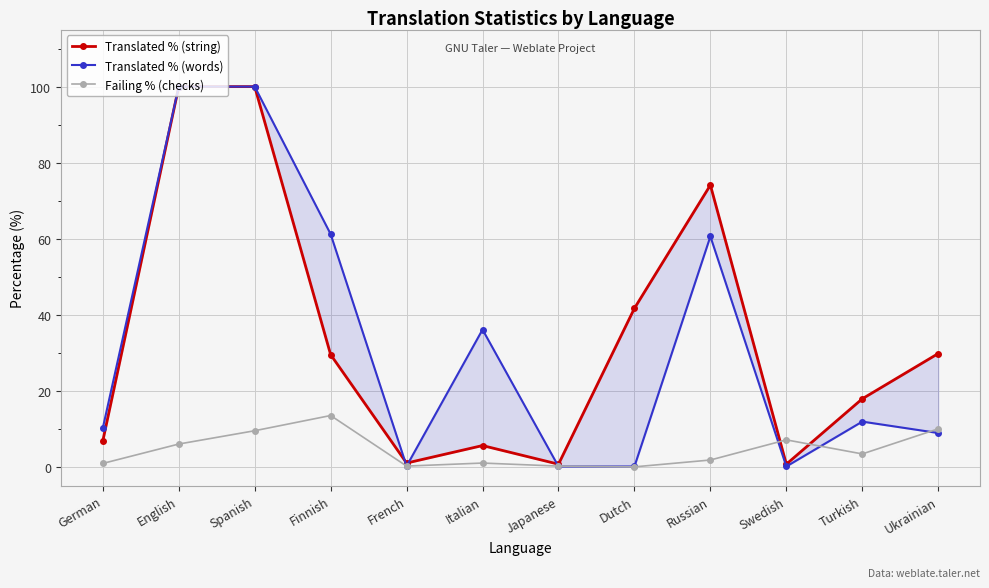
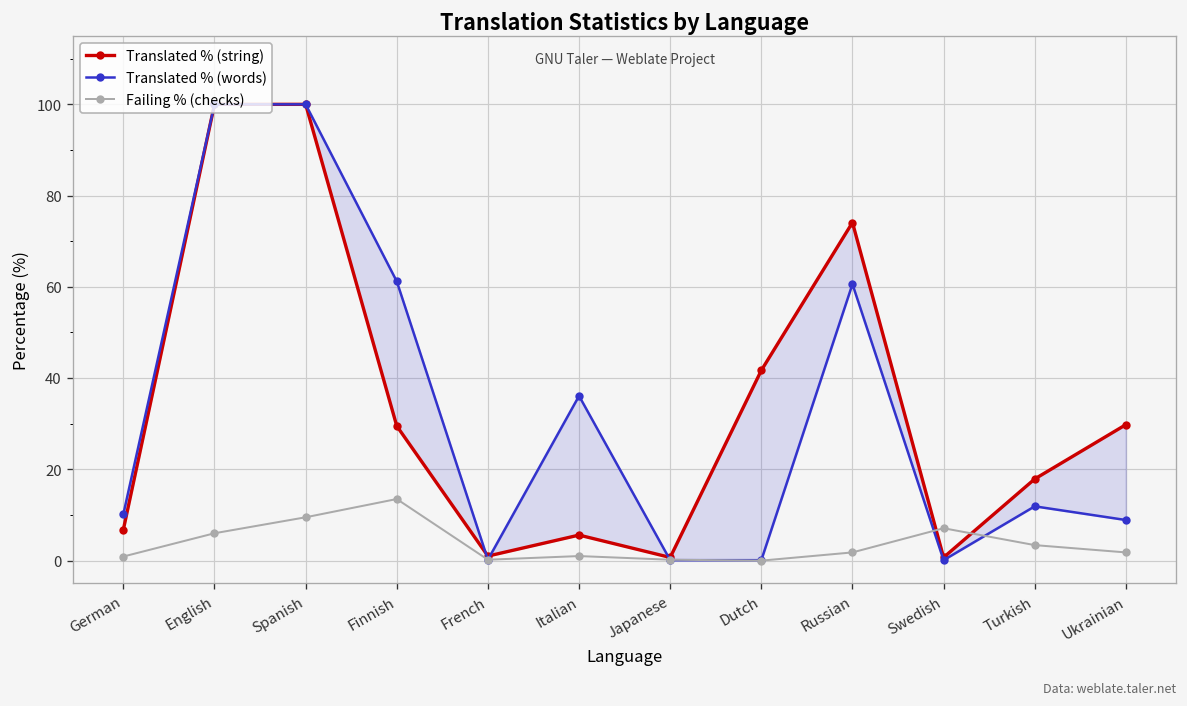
  {
    "Translated % (string)": {
      "German": 7,
      "Finnish": 30,
      "Italian": 6
    },
    "Failing % (checks)": {
      "German": 1,
      "English": 6,
      "Spanish": 10,
      "Finnish": 14,
      "Italian": 1,
      "Russian": 2,
      "Swedish": 7,
      "Turkish": 3,
-     "Ukrainian": 10
+     "Ukrainian": 2
    }
  }
